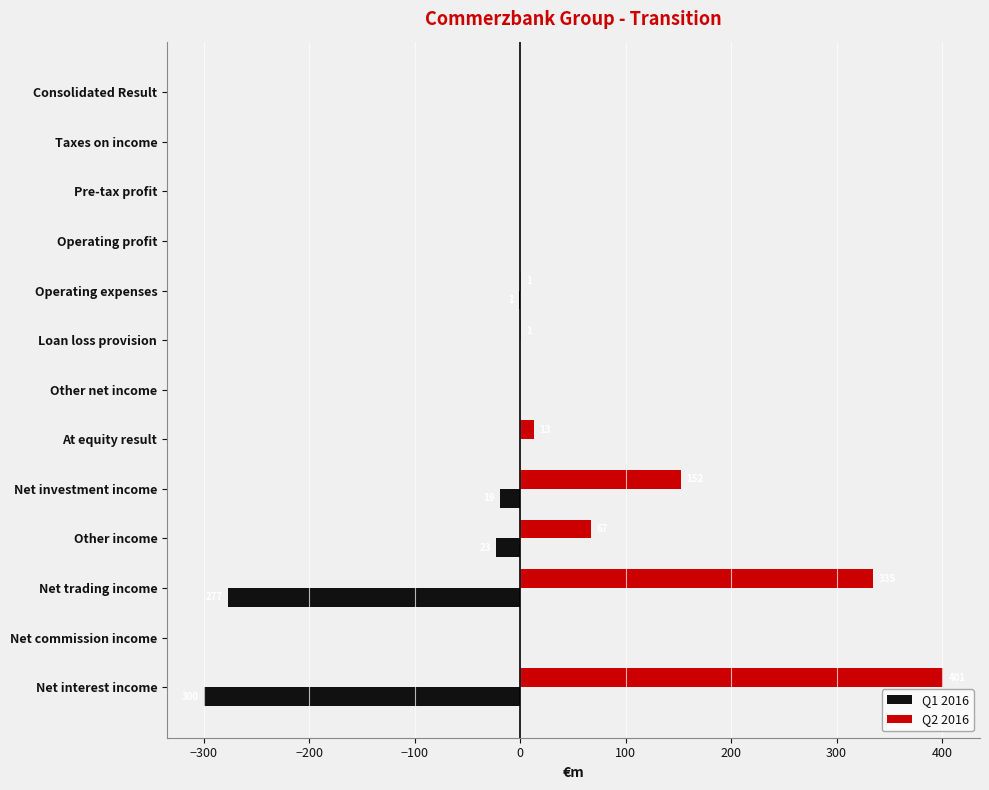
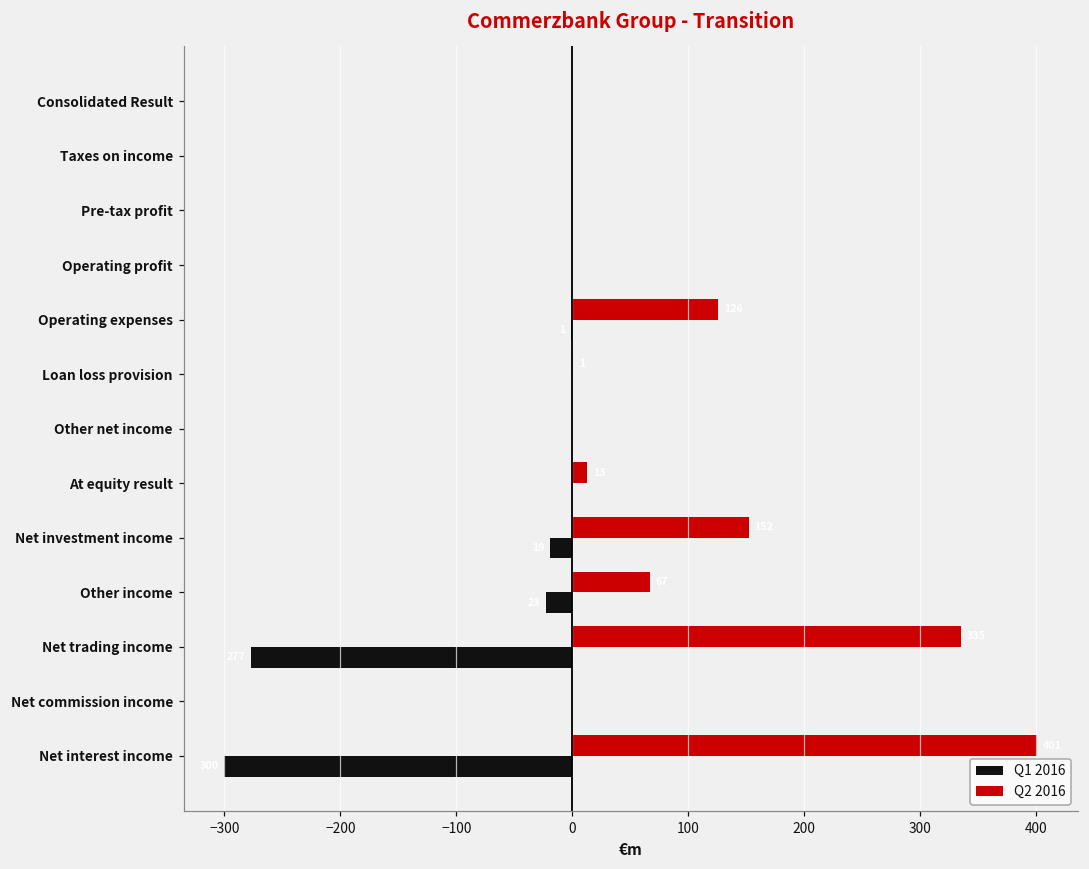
  {
    "Q1 2016": {
      "Consolidated Result": 0,
      "Taxes on income": 0,
      "Pre-tax profit": 0,
      "Operating profit": 0,
      "Loan loss provision": 0,
      "Other net income": 0,
      "At equity result": 0,
      "Net investment income": -19,
      "Other income": -23,
      "Net trading income": -277,
      "Net commission income": 0,
      "Net interest income": -300
    },
    "Q2 2016": {
      "Consolidated Result": 0,
      "Taxes on income": 0,
      "Pre-tax profit": 0,
      "Operating profit": 0,
-     "Operating expenses": 1,
+     "Operating expenses": 126,
      "Other net income": 0,
      "At equity result": 13,
      "Net investment income": 152,
      "Other income": 67,
      "Net trading income": 335,
      "Net commission income": 0,
      "Net interest income": 401
    }
  }
